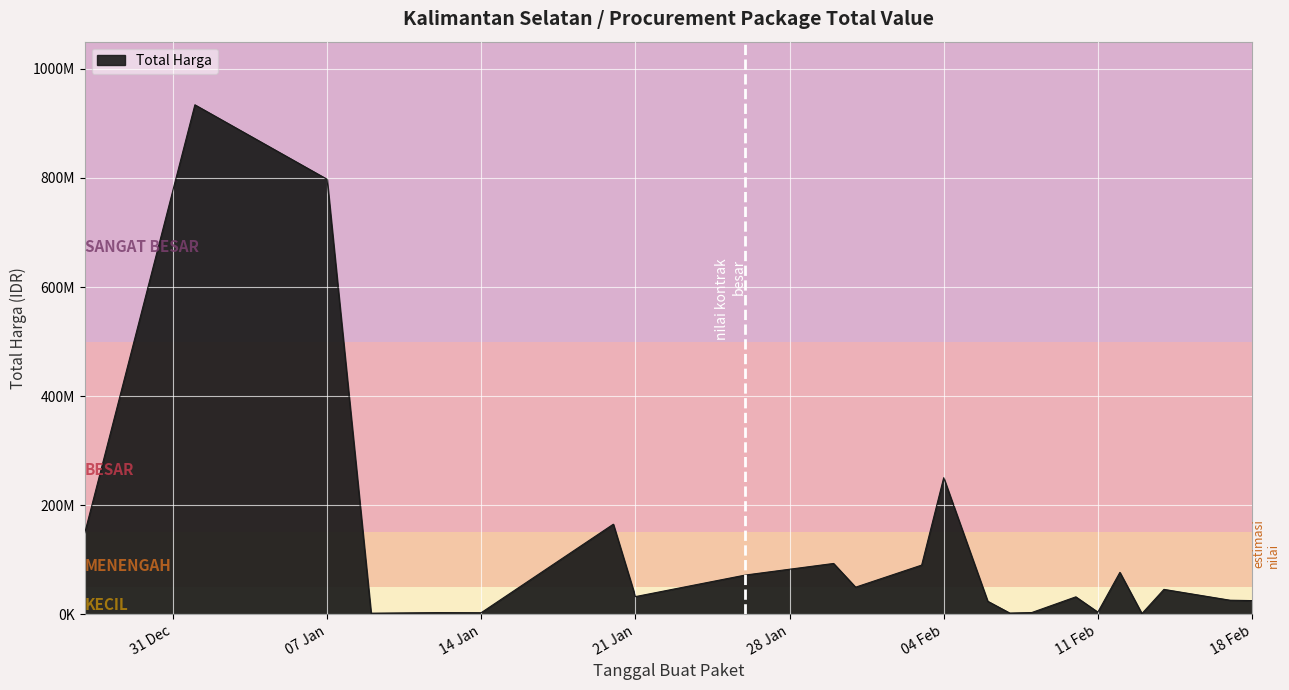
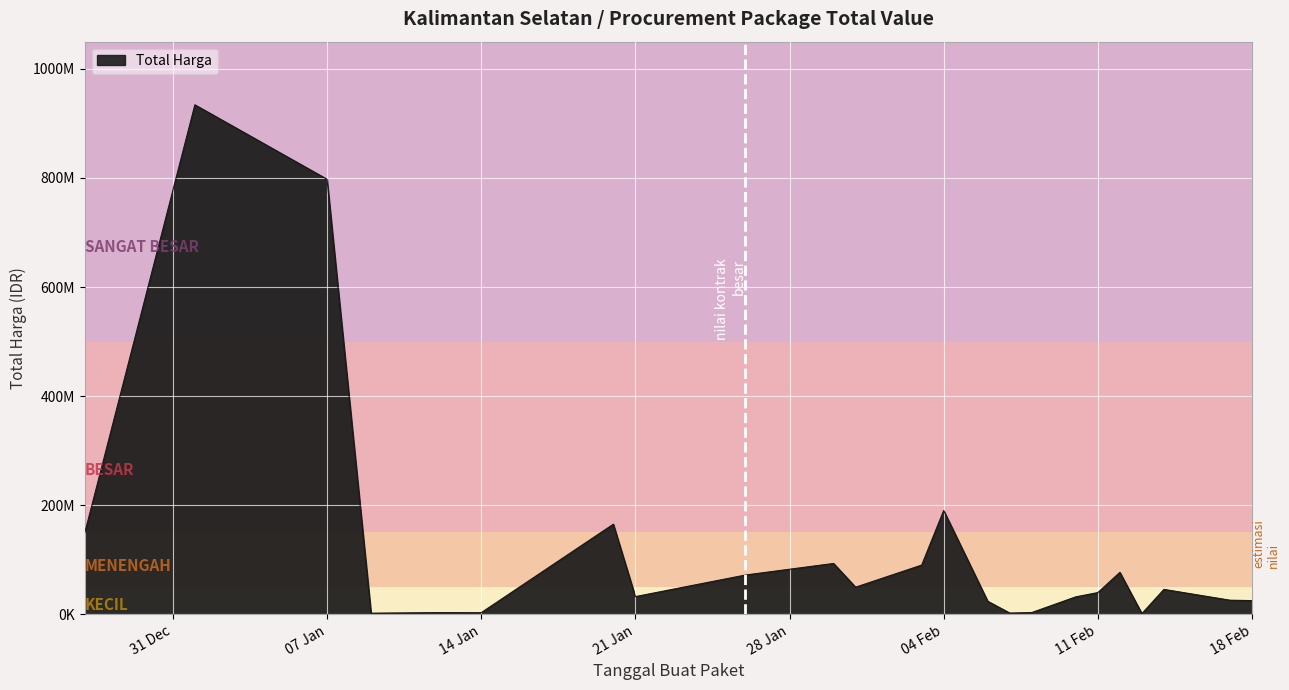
  {
    "07 Jan": 800000000,
    "14 Jan": 0,
    "21 Jan": 30000000,
-   "04 Feb": 250000000,
-   "11 Feb": 0,
+   "04 Feb": 190000000,
+   "11 Feb": 40000000,
    "18 Feb": 20000000
  }
